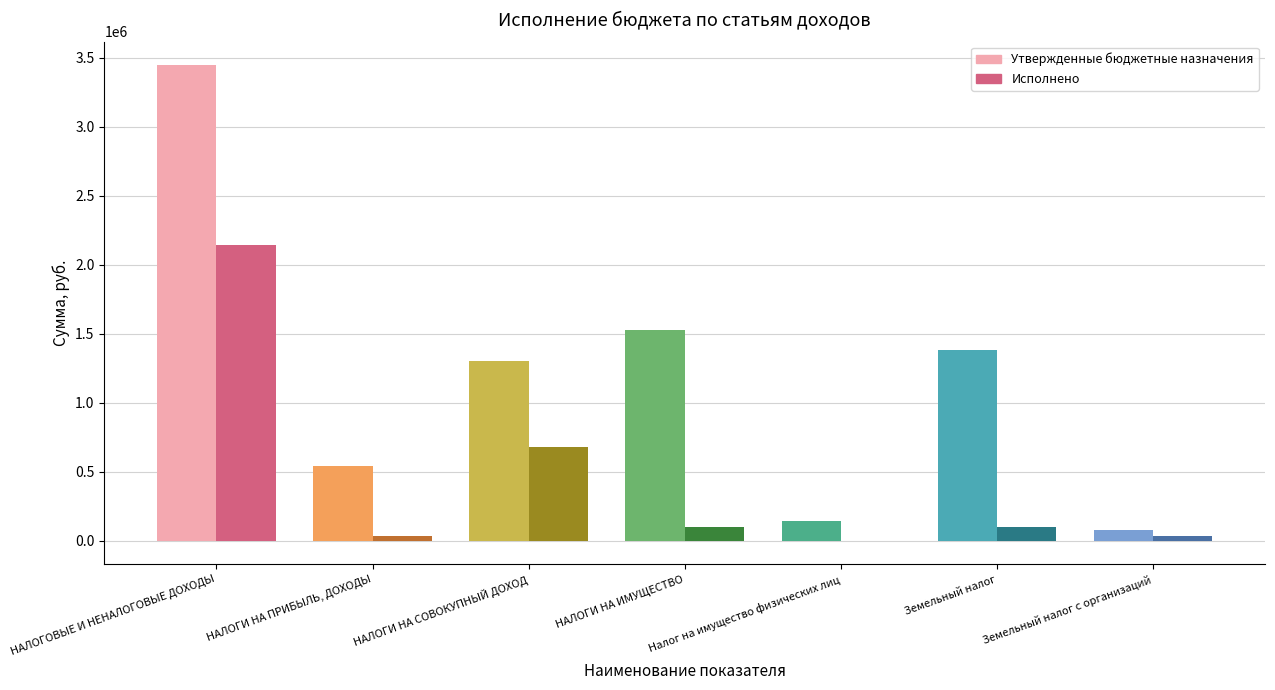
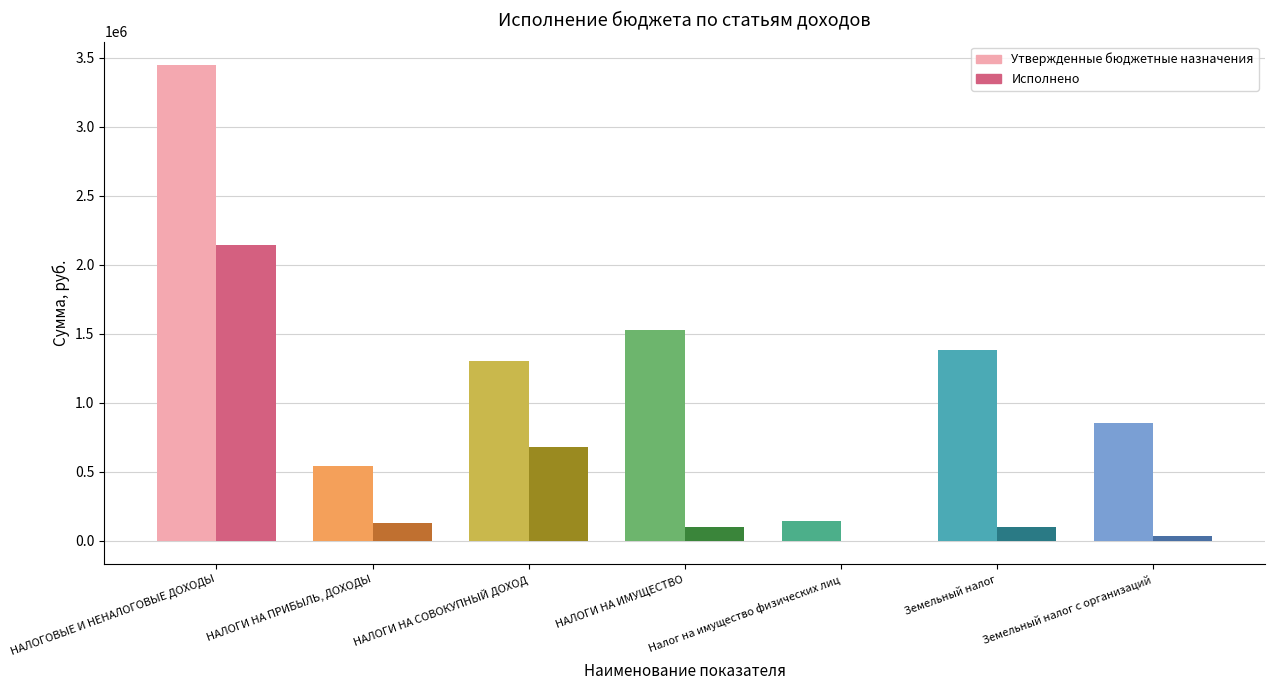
  {
    "Утвержденные бюджетные назначения": {
      "НАЛОГОВЫЕ И НЕНАЛОГОВЫЕ ДОХОДЫ": 3440000,
      "НАЛОГИ НА ПРИБЫЛЬ, ДОХОДЫ": 540000,
      "НАЛОГИ НА СОВОКУПНЫЙ ДОХОД": 1300000,
      "НАЛОГИ НА ИМУЩЕСТВО": 1530000,
      "Налог на имущество физических лиц": 150000,
      "Земельный налог": 1380000,
-     "Земельный налог с организаций": 80000
+     "Земельный налог с организаций": 850000
    },
    "Исполнено": {
      "НАЛОГОВЫЕ И НЕНАЛОГОВЫЕ ДОХОДЫ": 2140000,
-     "НАЛОГИ НА ПРИБЫЛЬ, ДОХОДЫ": 30000,
+     "НАЛОГИ НА ПРИБЫЛЬ, ДОХОДЫ": 130000,
      "НАЛОГИ НА СОВОКУПНЫЙ ДОХОД": 680000,
      "НАЛОГИ НА ИМУЩЕСТВО": 100000,
      "Земельный налог": 100000,
      "Земельный налог с организаций": 30000
    }
  }
